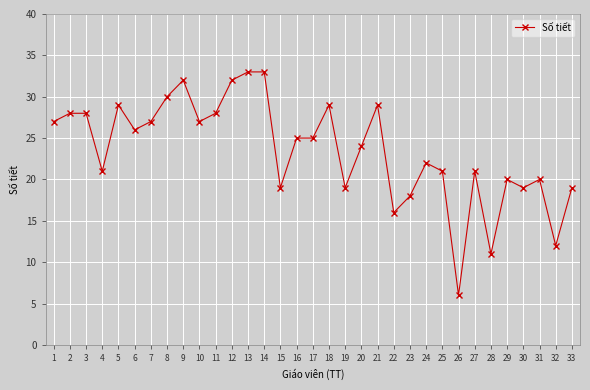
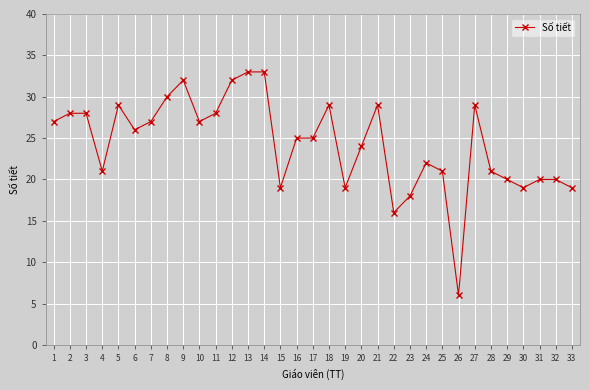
  {
    "1": 27,
    "2": 28,
    "3": 28,
    "4": 21,
    "5": 29,
    "6": 26,
    "7": 27,
    "8": 30,
    "9": 32,
    "10": 27,
    "11": 28,
    "12": 32,
    "13": 33,
    "14": 33,
    "15": 19,
    "16": 25,
    "17": 25,
    "18": 29,
    "19": 19,
    "20": 24,
    "21": 29,
    "22": 16,
    "23": 18,
    "24": 22,
    "25": 21,
    "26": 6,
-   "27": 21,
-   "28": 11,
+   "27": 29,
+   "28": 21,
    "29": 20,
    "30": 19,
    "31": 20,
-   "32": 12,
+   "32": 20,
    "33": 19
  }
